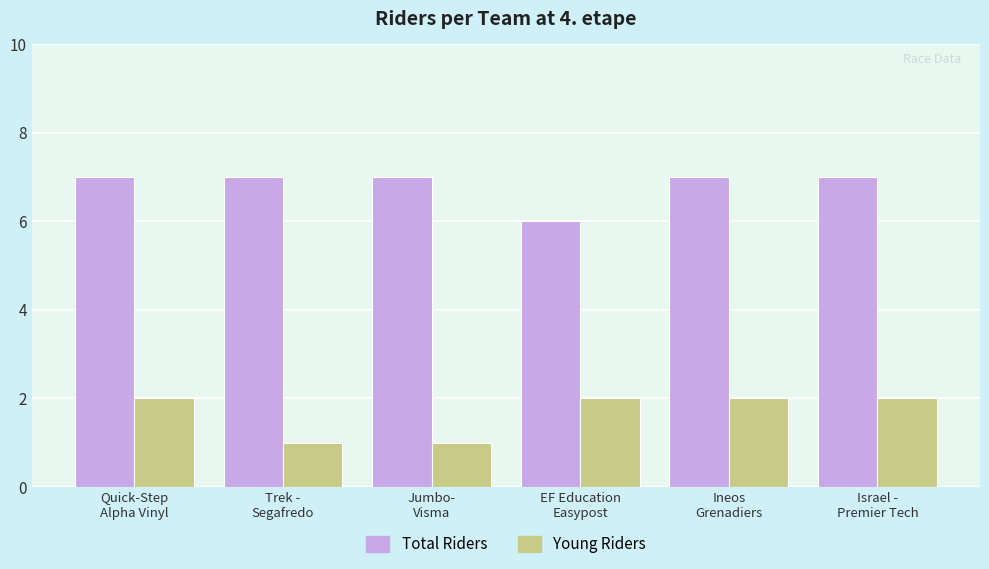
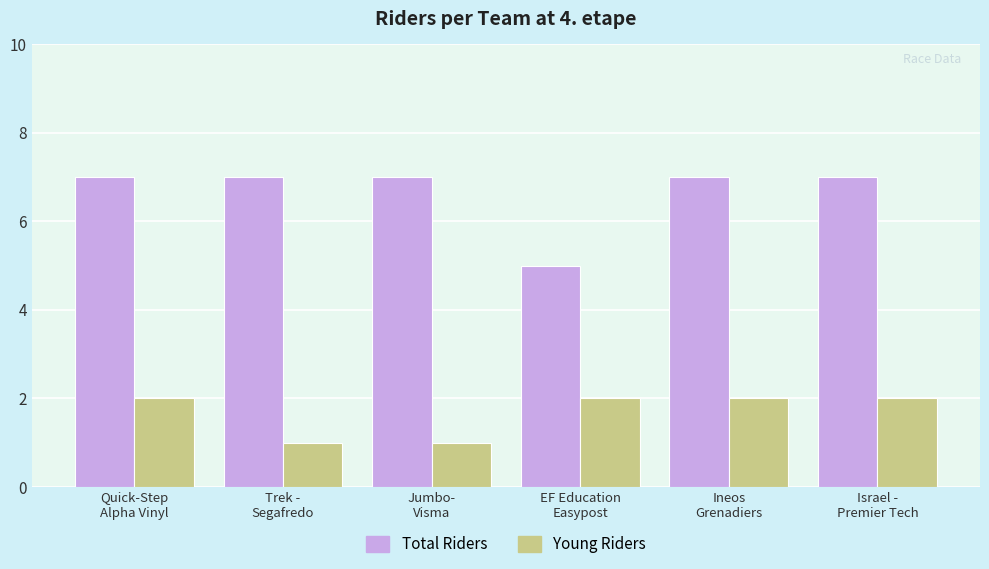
  {
    "Total Riders": {
      "Quick-Step Alpha Vinyl": 7,
      "Trek - Segafredo": 7,
      "Jumbo- Visma": 7,
-     "EF Education Easypost": 6,
+     "EF Education Easypost": 5,
      "Ineos Grenadiers": 7,
      "Israel - Premier Tech": 7
    },
    "Young Riders": {
      "Quick-Step Alpha Vinyl": 2,
      "Trek - Segafredo": 1,
      "Jumbo- Visma": 1,
      "EF Education Easypost": 2,
      "Ineos Grenadiers": 2,
      "Israel - Premier Tech": 2
    }
  }
